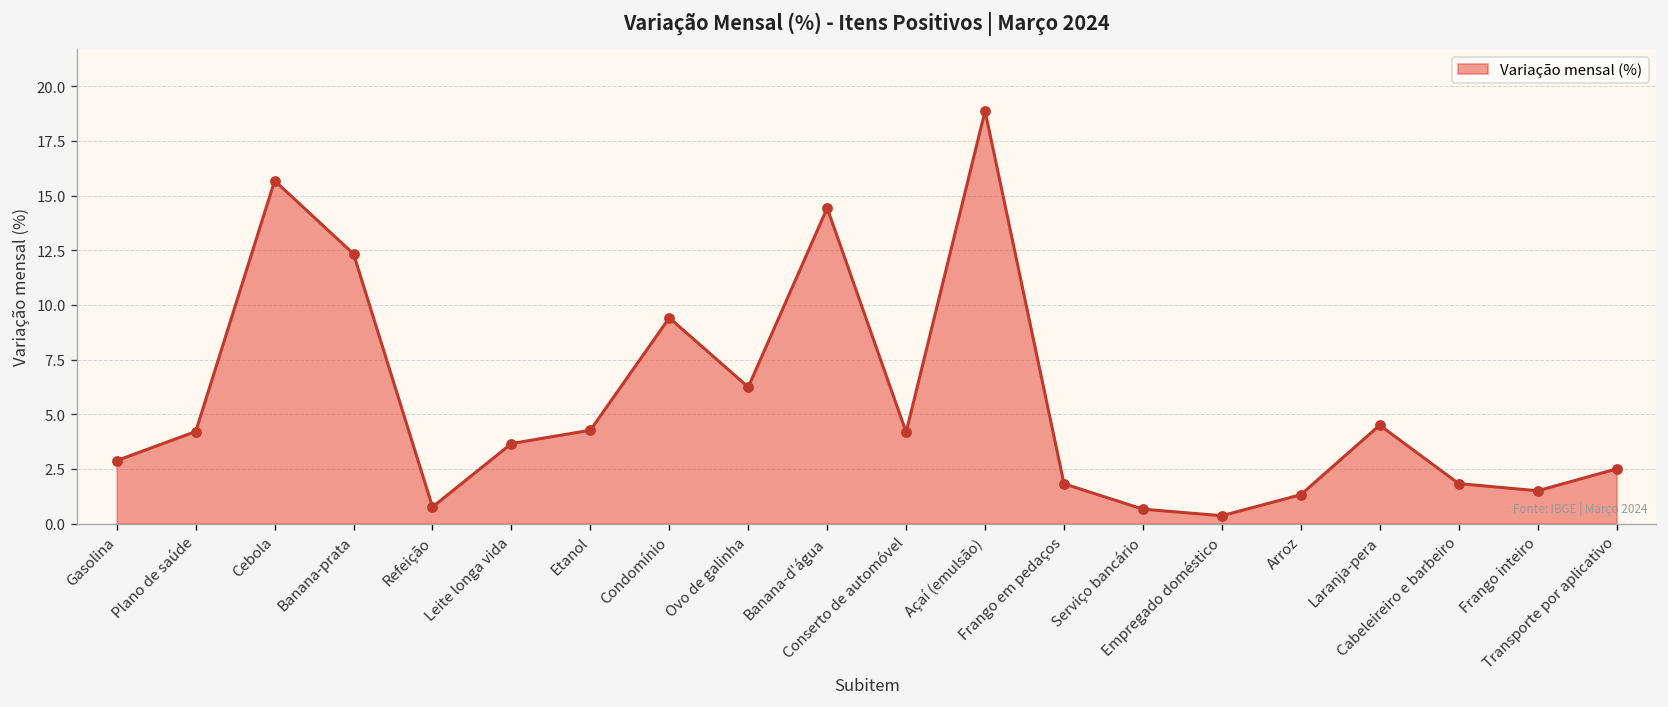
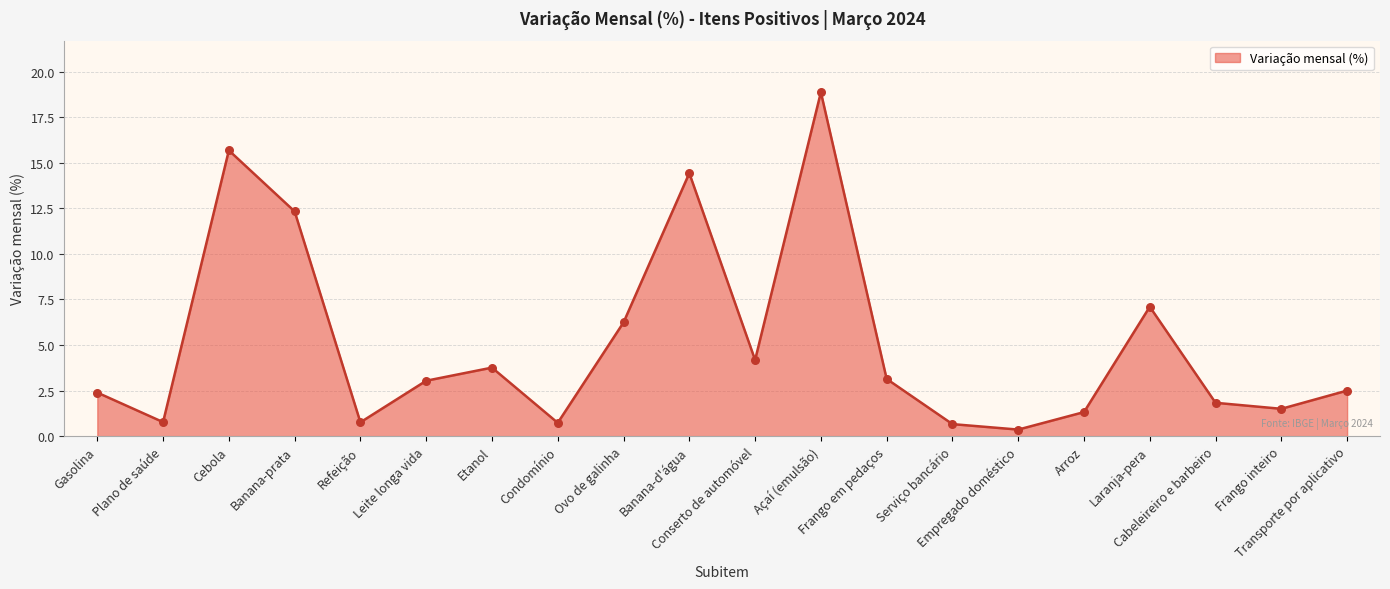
  {
-   "Gasolina": 2.9,
-   "Plano de saúde": 4.2,
+   "Gasolina": 2.4,
+   "Plano de saúde": 0.8,
    "Cebola": 15.7,
    "Banana-prata": 12.3,
    "Refeição": 0.8,
-   "Leite longa vida": 3.7,
-   "Etanol": 4.3,
-   "Condomínio": 9.4,
+   "Leite longa vida": 3.0,
+   "Etanol": 3.8,
+   "Condomínio": 0.7,
    "Ovo de galinha": 6.2,
    "Banana-d'água": 14.4,
    "Conserto de automóvel": 4.2,
    "Açaí (emulsão)": 18.9,
-   "Frango em pedaços": 1.8,
+   "Frango em pedaços": 3.1,
    "Serviço bancário": 0.7,
    "Empregado doméstico": 0.4,
    "Arroz": 1.3,
-   "Laranja-pera": 4.5,
+   "Laranja-pera": 7.1,
    "Cabeleireiro e barbeiro": 1.8,
    "Transporte por aplicativo": 2.5
  }
